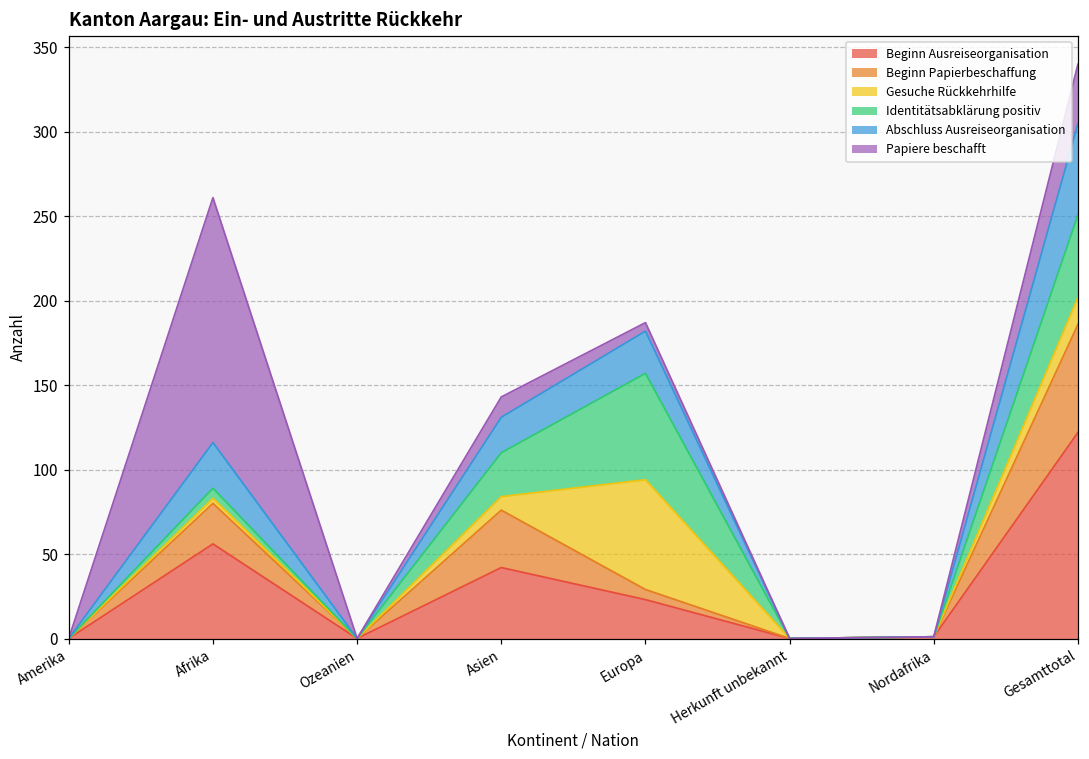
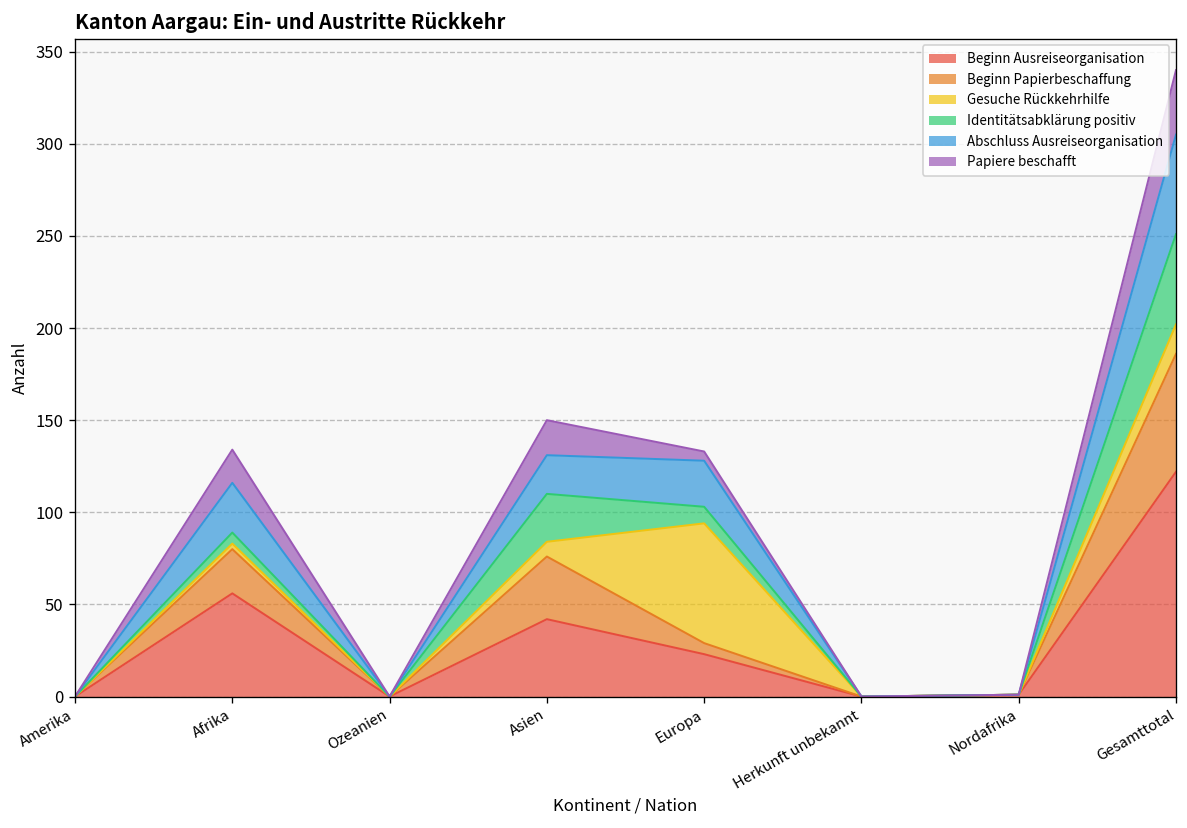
  {
    "Gesuche Rückkehrhilfe": {
      "Afrika": 3,
      "Asien": 8,
      "Europa": 65,
      "Gesamttotal": 16
    },
    "Identitätsabklärung positiv": {
      "Afrika": 6,
      "Asien": 26,
-     "Europa": 63,
+     "Europa": 9,
      "Gesamttotal": 49
    },
    "Abschluss Ausreiseorganisation": {
      "Afrika": 27,
      "Asien": 21,
      "Europa": 25,
      "Gesamttotal": 54
    },
    "Papiere beschafft": {
-     "Afrika": 145,
-     "Asien": 12,
+     "Afrika": 18,
+     "Asien": 19,
      "Europa": 5,
      "Gesamttotal": 35
    }
  }
